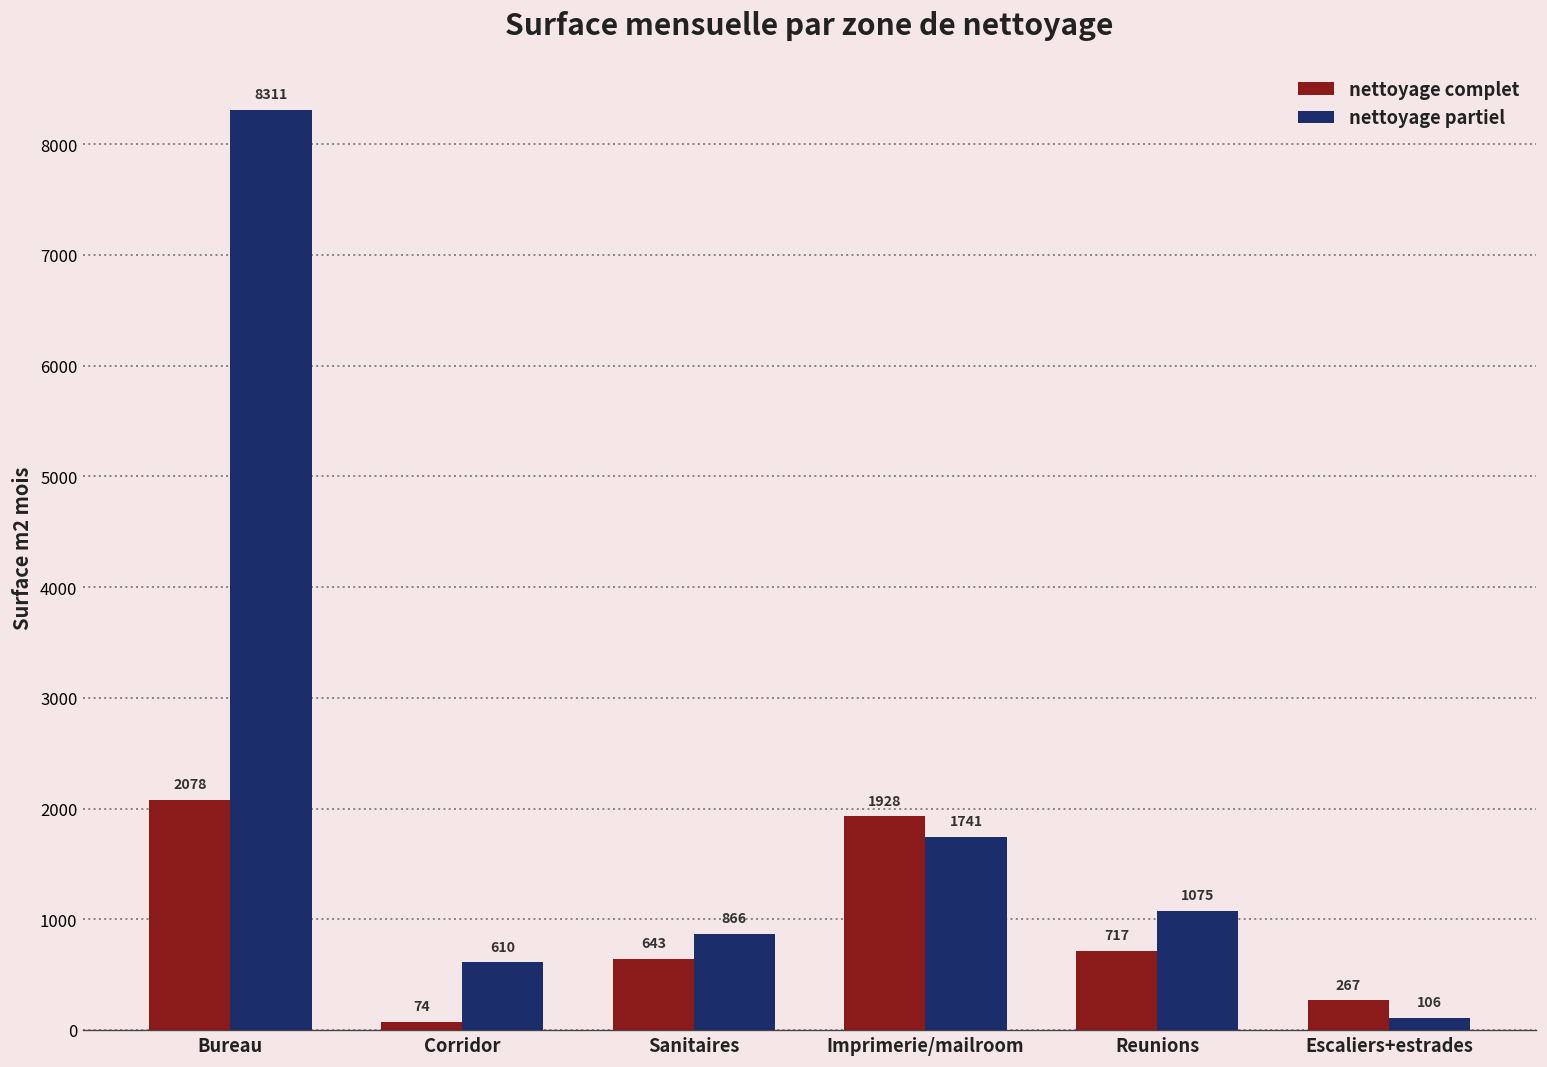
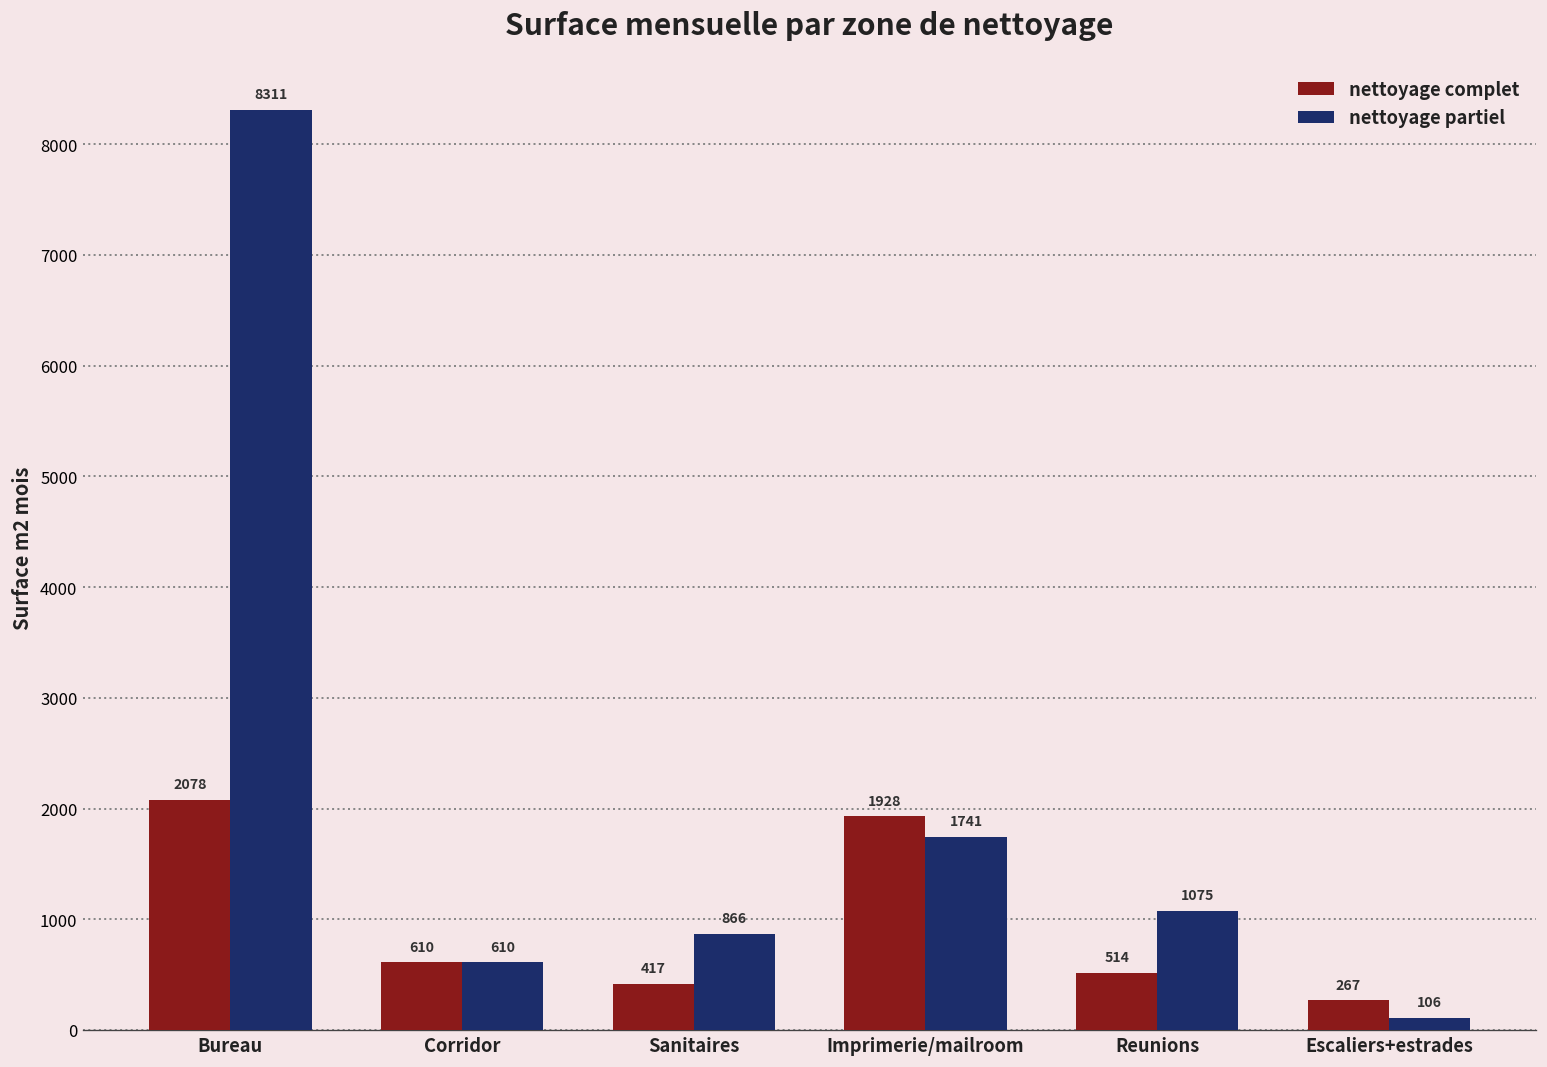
  {
    "nettoyage complet": {
      "Bureau": 2078,
-     "Corridor": 74,
-     "Sanitaires": 643,
+     "Corridor": 610,
+     "Sanitaires": 417,
      "Imprimerie/mailroom": 1928,
-     "Reunions": 717,
+     "Reunions": 514,
      "Escaliers+estrades": 267
    },
    "nettoyage partiel": {
      "Bureau": 8311,
      "Corridor": 610,
      "Sanitaires": 866,
      "Imprimerie/mailroom": 1741,
      "Reunions": 1075,
      "Escaliers+estrades": 106
    }
  }
